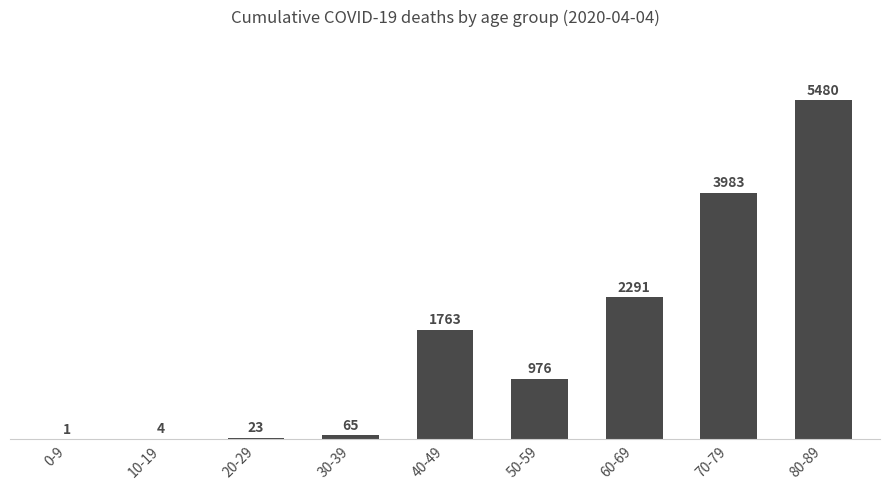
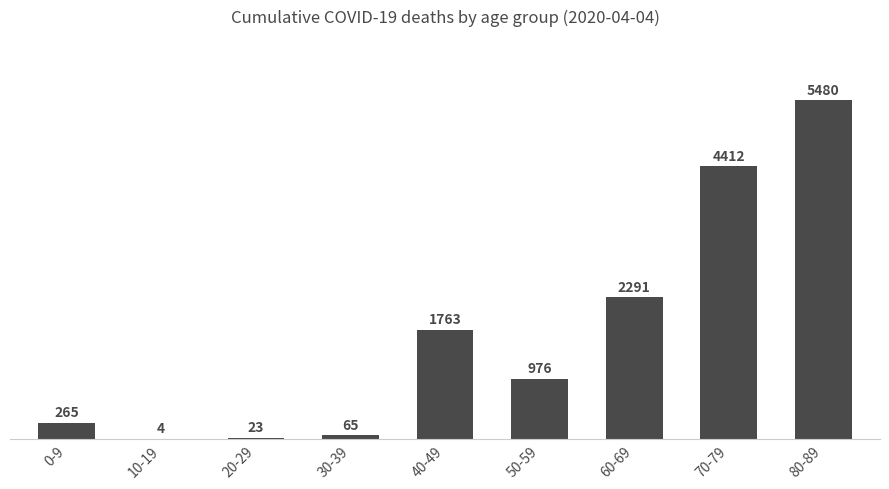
  {
-   "0-9": 1,
+   "0-9": 265,
    "10-19": 4,
    "20-29": 23,
    "30-39": 65,
    "40-49": 1763,
    "50-59": 976,
    "60-69": 2291,
-   "70-79": 3983,
+   "70-79": 4412,
    "80-89": 5480
  }
